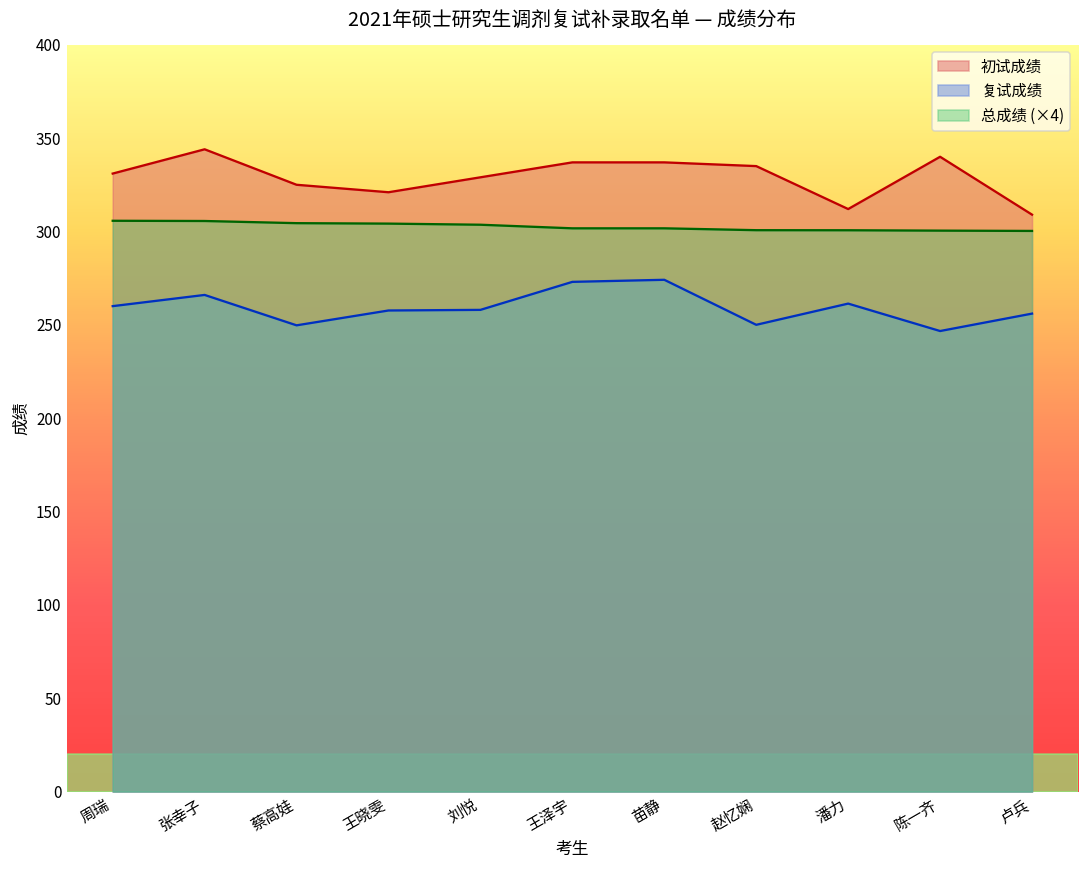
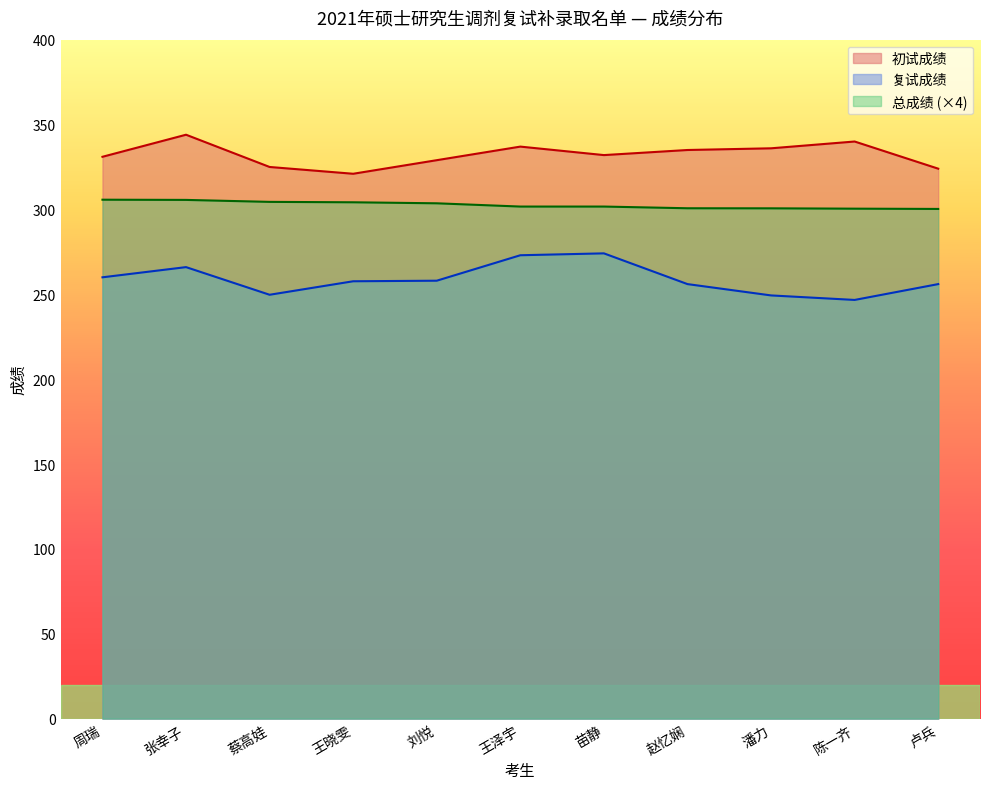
  {
    "初试成绩": {
      "周瑞": 331,
      "张幸子": 344,
      "蔡高娃": 325,
      "王晓雯": 321,
      "刘悦": 329,
      "王泽宇": 337,
-     "苗静": 337,
+     "苗静": 332,
      "赵忆娴": 335,
-     "潘力": 312,
+     "潘力": 336,
      "陈一齐": 340,
-     "卢兵": 309
+     "卢兵": 324
    },
    "复试成绩": {
      "周瑞": 260,
      "张幸子": 266,
      "蔡高娃": 250,
      "王晓雯": 258,
      "刘悦": 258,
      "王泽宇": 273,
      "苗静": 274,
-     "赵忆娴": 250,
-     "潘力": 261,
+     "赵忆娴": 256,
+     "潘力": 249,
      "陈一齐": 247,
      "卢兵": 256
    },
    "总成绩 (×4)": {
      "周瑞": 306,
      "张幸子": 306,
      "蔡高娃": 304,
      "王晓雯": 304,
      "刘悦": 304,
      "王泽宇": 302,
      "苗静": 302,
      "赵忆娴": 301,
      "潘力": 301,
      "陈一齐": 300,
      "卢兵": 300
    }
  }
